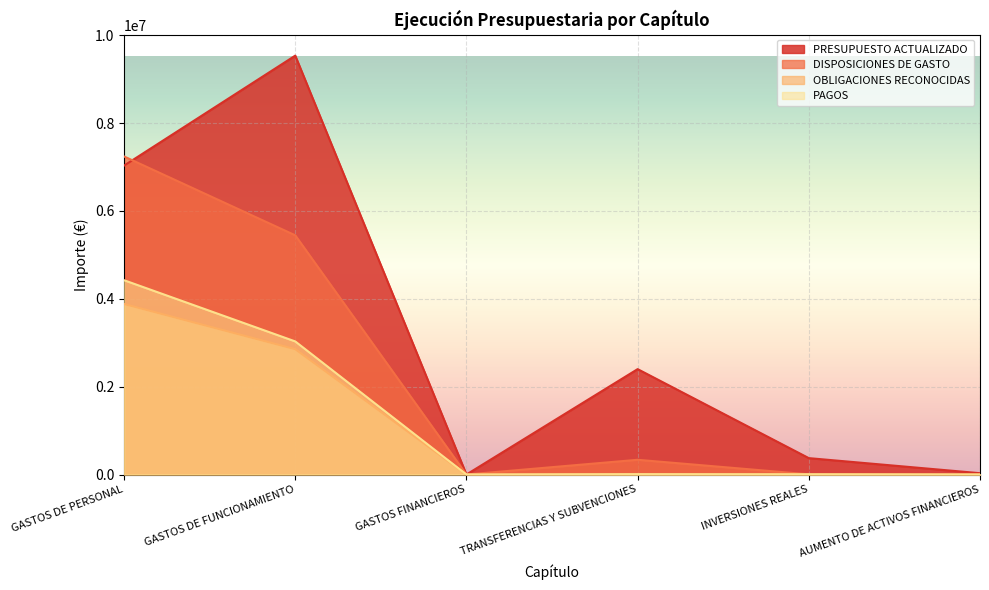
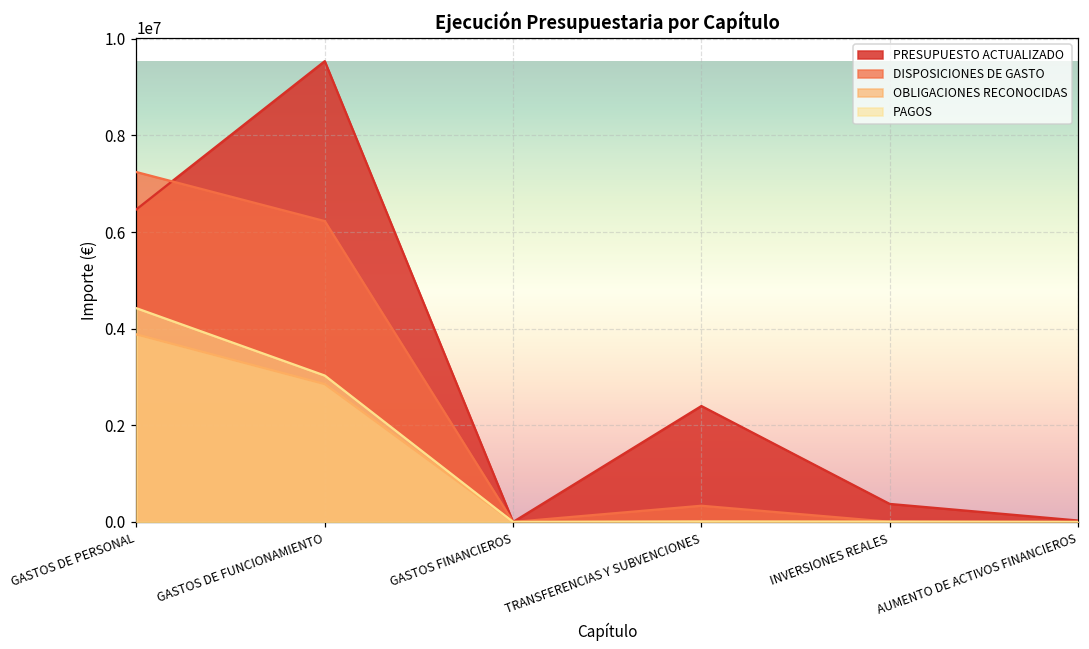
  {
    "PRESUPUESTO ACTUALIZADO": {
-     "GASTOS DE PERSONAL": 7000000,
+     "GASTOS DE PERSONAL": 6500000,
      "GASTOS DE FUNCIONAMIENTO": 9500000,
      "TRANSFERENCIAS Y SUBVENCIONES": 2400000,
      "INVERSIONES REALES": 400000
    },
    "DISPOSICIONES DE GASTO": {
      "GASTOS DE PERSONAL": 7200000,
-     "GASTOS DE FUNCIONAMIENTO": 5400000,
+     "GASTOS DE FUNCIONAMIENTO": 6200000,
      "TRANSFERENCIAS Y SUBVENCIONES": 300000
    },
    "OBLIGACIONES RECONOCIDAS": {
      "GASTOS DE PERSONAL": 3900000,
      "GASTOS DE FUNCIONAMIENTO": 2900000
    },
    "PAGOS": {
      "GASTOS DE PERSONAL": 4400000,
      "GASTOS DE FUNCIONAMIENTO": 3000000
    }
  }
